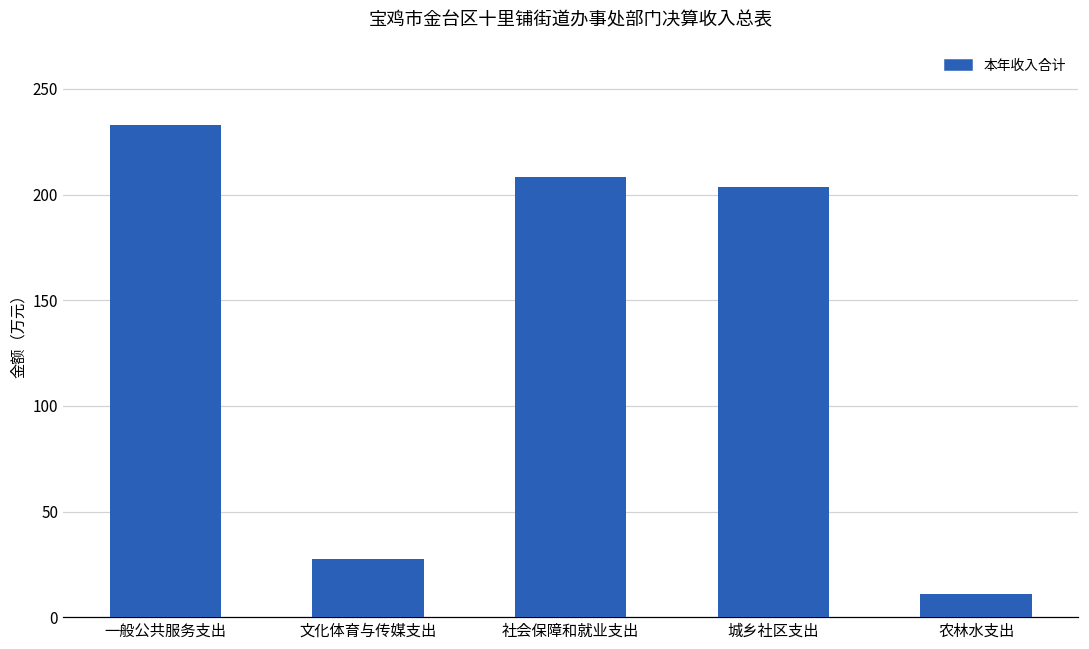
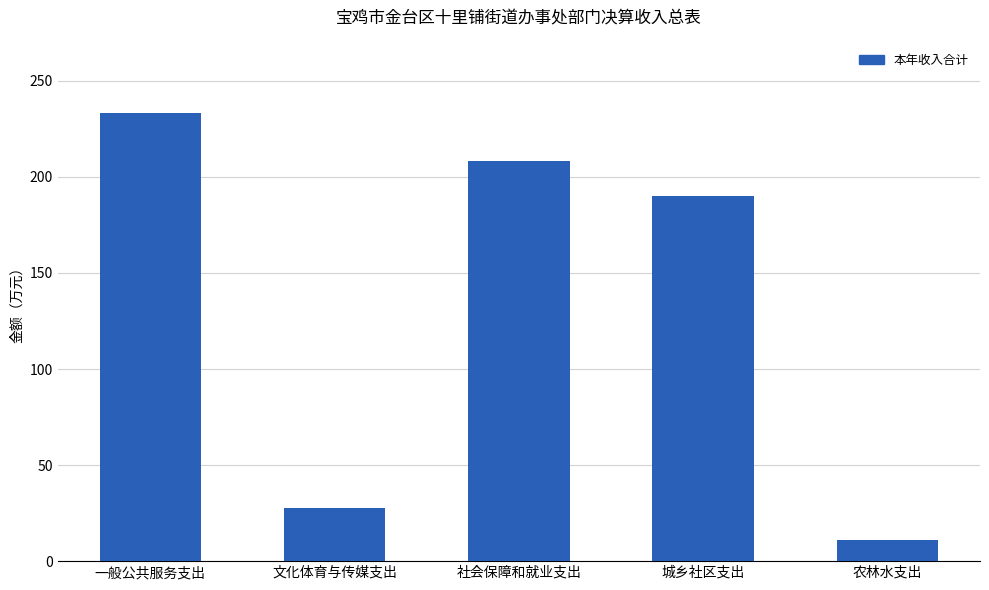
  {
    "一般公共服务支出": 233,
    "文化体育与传媒支出": 28,
    "社会保障和就业支出": 208,
-   "城乡社区支出": 203,
+   "城乡社区支出": 190,
    "农林水支出": 11
  }
